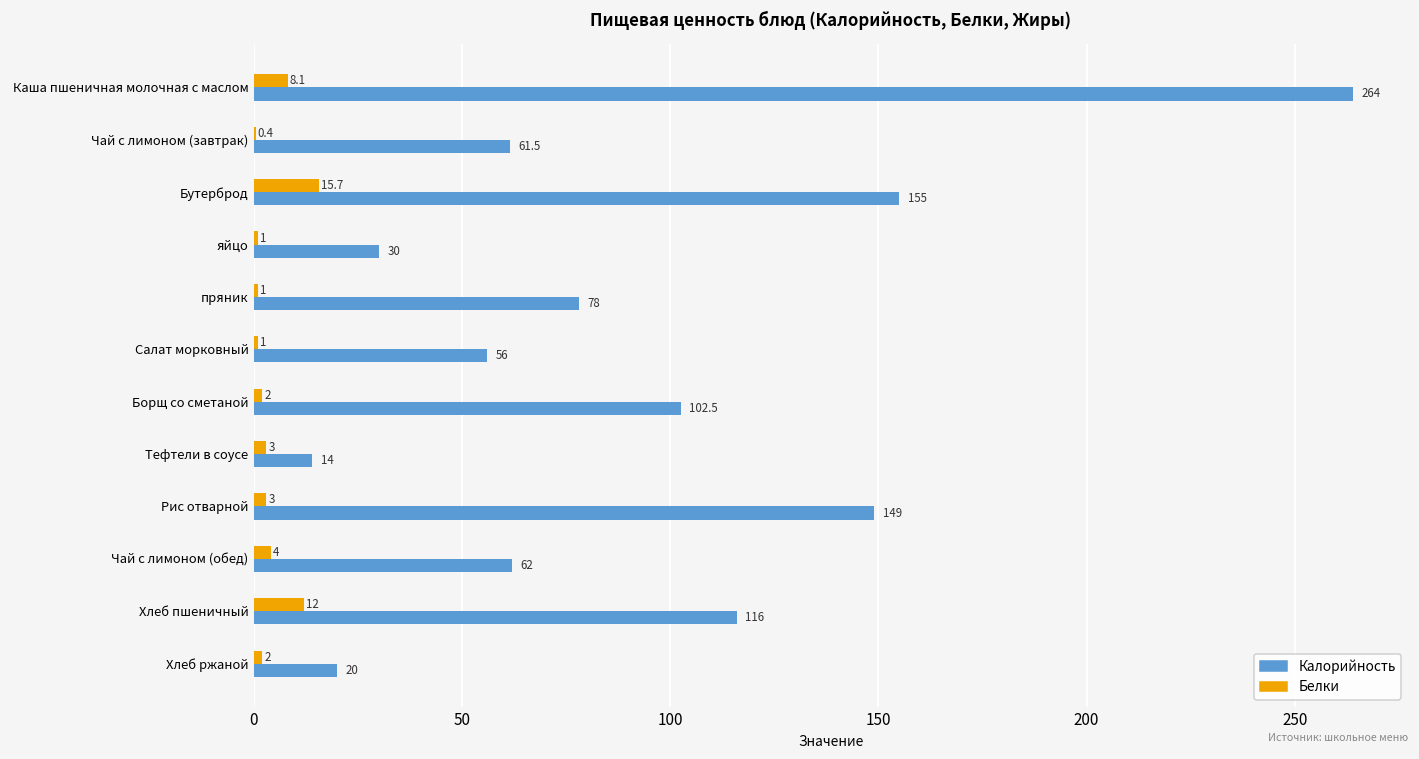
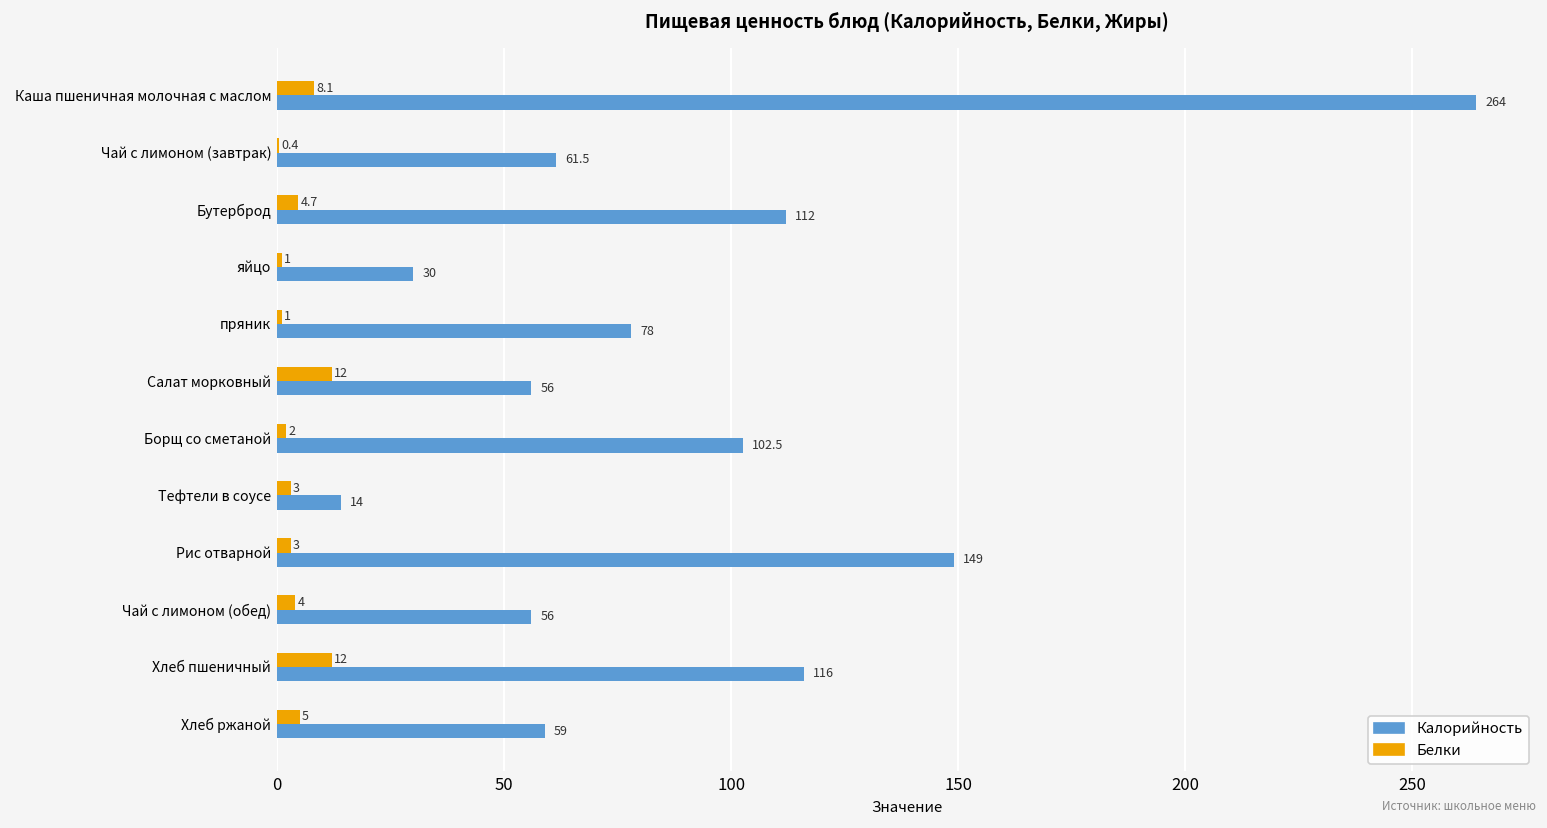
  {
    "Калорийность": {
      "Каша пшеничная молочная с маслом": 264,
      "Чай с лимоном (завтрак)": 61.5,
-     "Бутерброд": 155,
+     "Бутерброд": 112,
      "яйцо": 30,
      "пряник": 78,
      "Салат морковный": 56,
      "Борщ со сметаной": 102.5,
      "Тефтели в соусе": 14,
      "Рис отварной": 149,
-     "Чай с лимоном (обед)": 62,
+     "Чай с лимоном (обед)": 56,
      "Хлеб пшеничный": 116,
-     "Хлеб ржаной": 20
+     "Хлеб ржаной": 59
    },
    "Белки": {
      "Каша пшеничная молочная с маслом": 8.1,
      "Чай с лимоном (завтрак)": 0.4,
-     "Бутерброд": 15.7,
+     "Бутерброд": 4.7,
      "яйцо": 1,
      "пряник": 1,
-     "Салат морковный": 1,
+     "Салат морковный": 12,
      "Борщ со сметаной": 2,
      "Тефтели в соусе": 3,
      "Рис отварной": 3,
      "Чай с лимоном (обед)": 4,
      "Хлеб пшеничный": 12,
-     "Хлеб ржаной": 2
+     "Хлеб ржаной": 5
    }
  }
